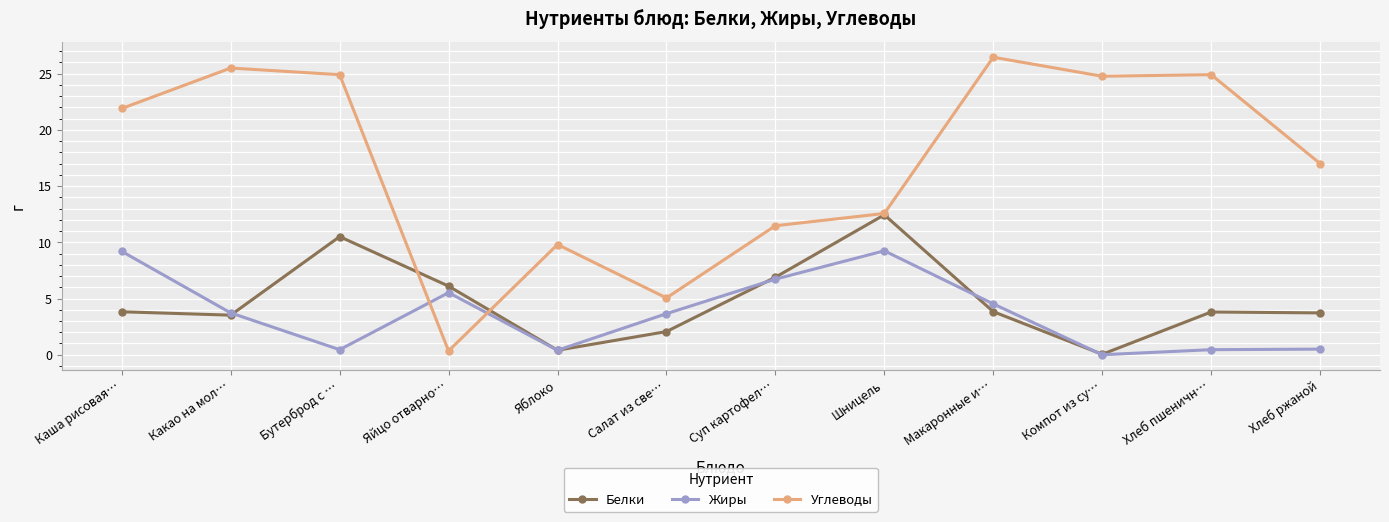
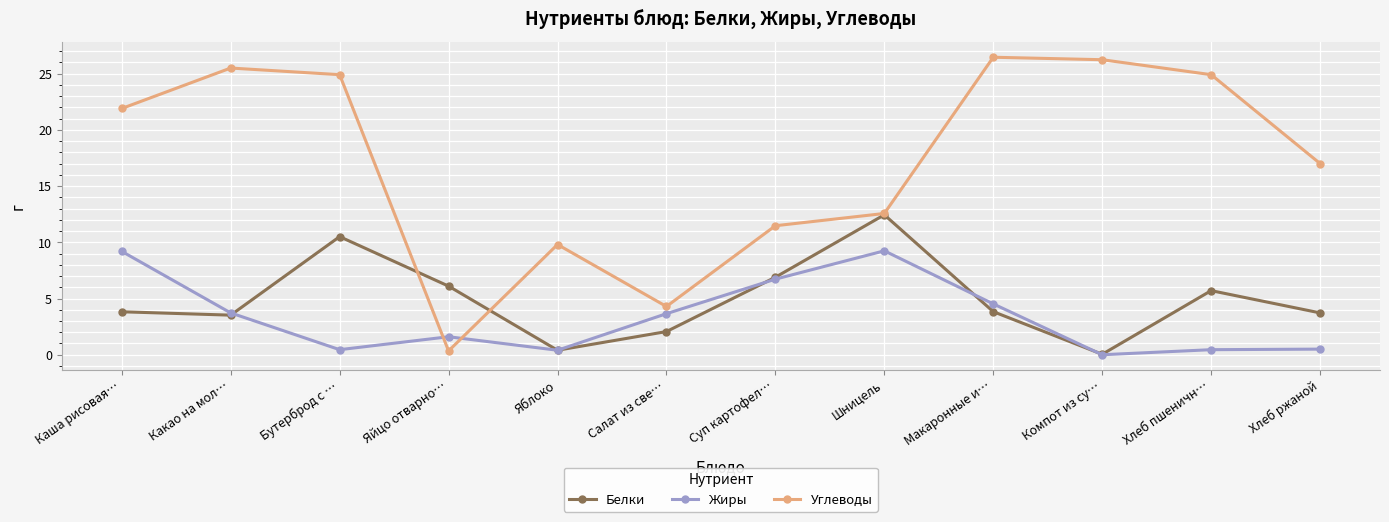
  {
    "Белки": {
      "Каша рисовая…": 3.8,
      "Бутерброд с …": 10.5,
      "Яйцо отварно…": 6.1,
      "Салат из све…": 2.1,
      "Макаронные и…": 3.8,
-     "Хлеб пшеничн…": 3.8,
+     "Хлеб пшеничн…": 5.7,
      "Хлеб ржаной": 3.7
    },
    "Жиры": {
      "Каша рисовая…": 9.2,
      "Бутерброд с …": 0.5,
-     "Яйцо отварно…": 5.5,
+     "Яйцо отварно…": 1.6,
      "Салат из све…": 3.7,
      "Шницель": 9.2,
      "Макаронные и…": 4.5,
      "Хлеб пшеничн…": 0.5,
      "Хлеб ржаной": 0.5
    },
    "Углеводы": {
      "Каша рисовая…": 21.9,
      "Какао на мол…": 25.5,
      "Бутерброд с …": 24.9,
      "Яйцо отварно…": 0.3,
      "Яблоко": 9.8,
-     "Салат из све…": 5.1,
+     "Салат из све…": 4.3,
      "Суп картофел…": 11.5,
      "Макаронные и…": 26.5,
-     "Компот из су…": 24.8,
+     "Компот из су…": 26.2,
      "Хлеб пшеничн…": 24.9,
      "Хлеб ржаной": 17.0
    }
  }
